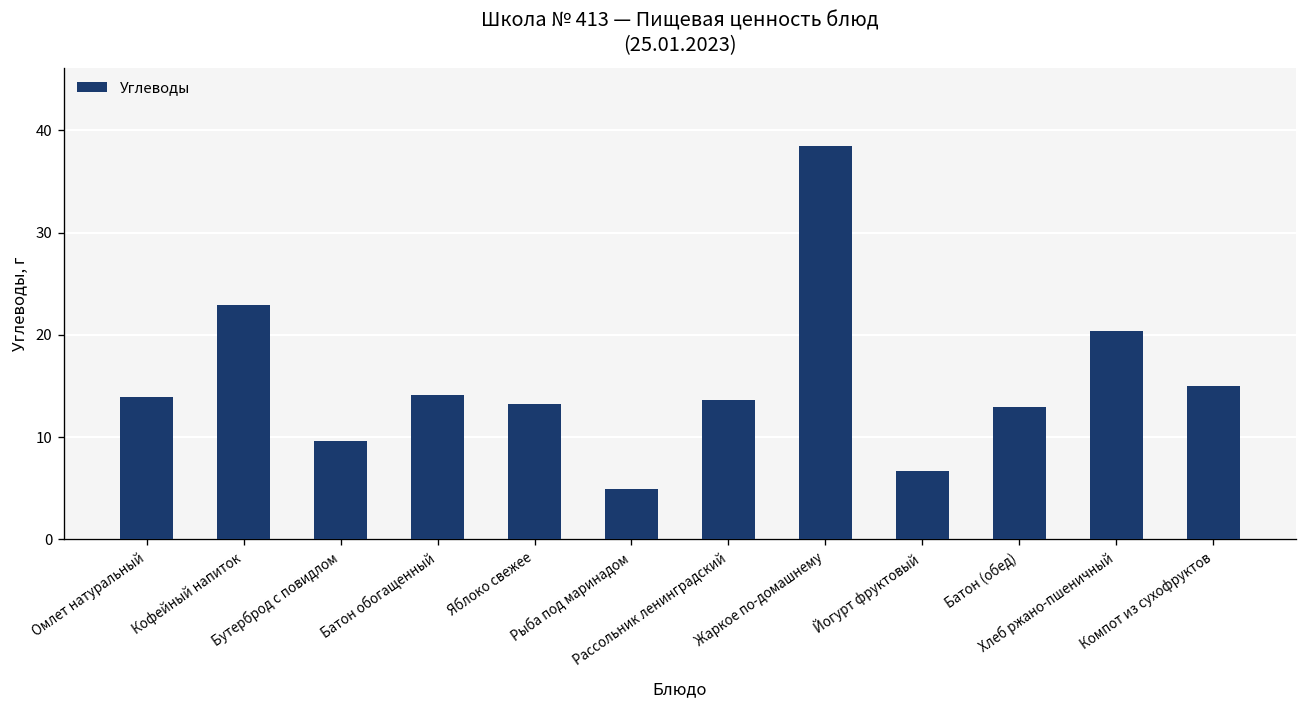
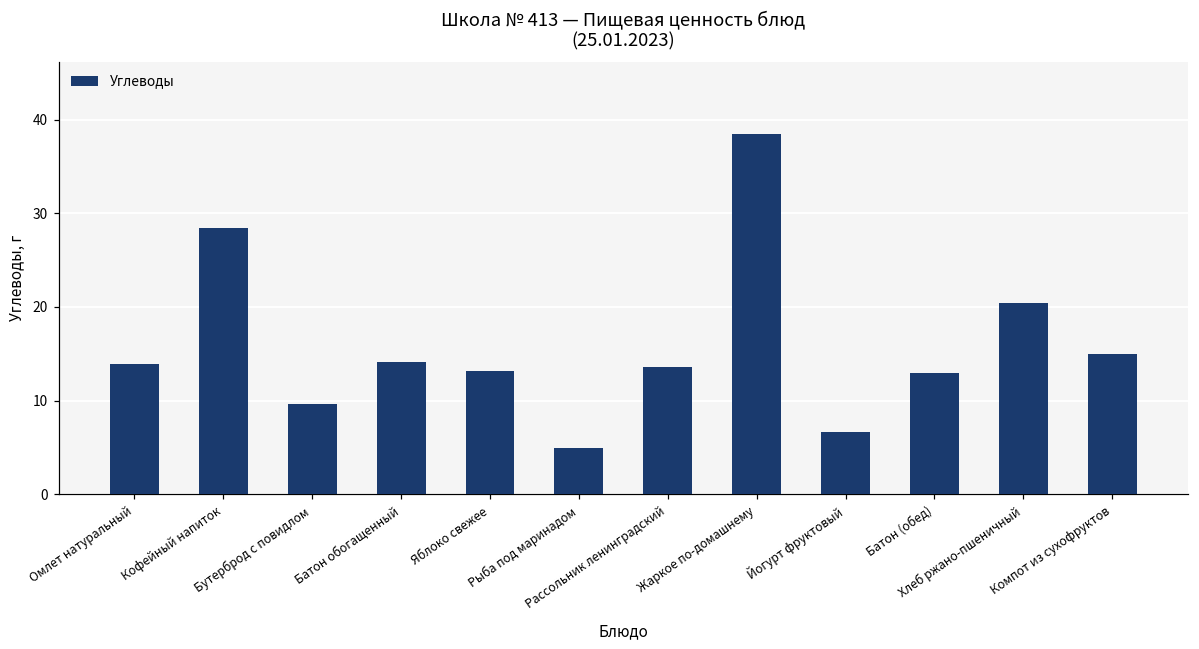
  {
    "Омлет натуральный": 14,
-   "Кофейный напиток": 23,
+   "Кофейный напиток": 28,
    "Бутерброд с повидлом": 10,
    "Батон обогащенный": 14,
    "Яблоко свежее": 13,
    "Рыба под маринадом": 5,
    "Рассольник ленинградский": 14,
    "Жаркое по-домашнему": 38,
    "Йогурт фруктовый": 7,
    "Батон (обед)": 13,
    "Хлеб ржано-пшеничный": 20,
    "Компот из сухофруктов": 15
  }
